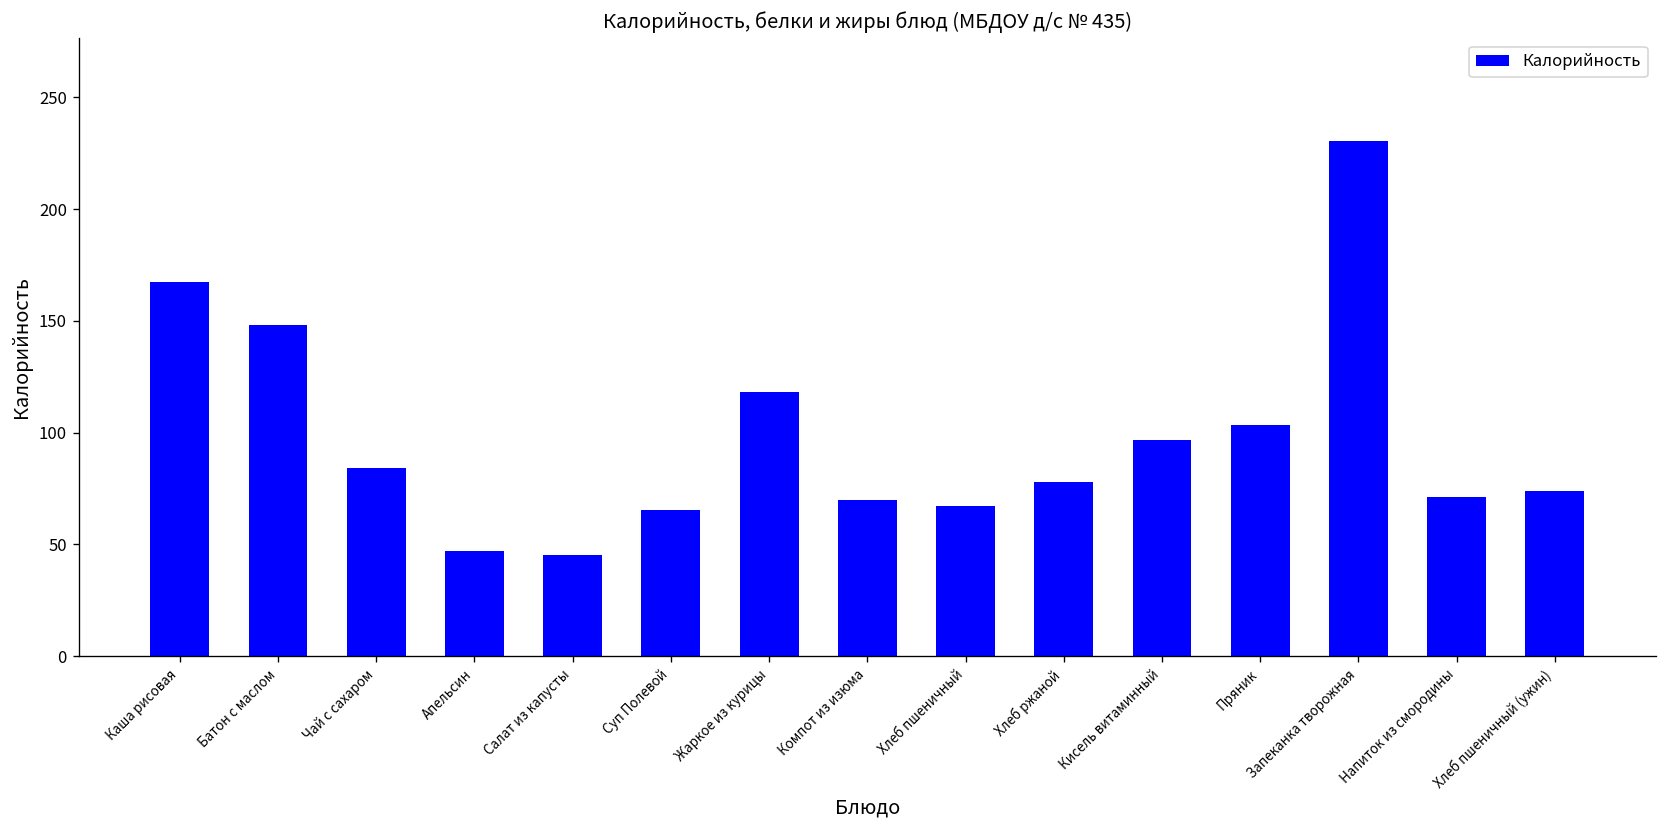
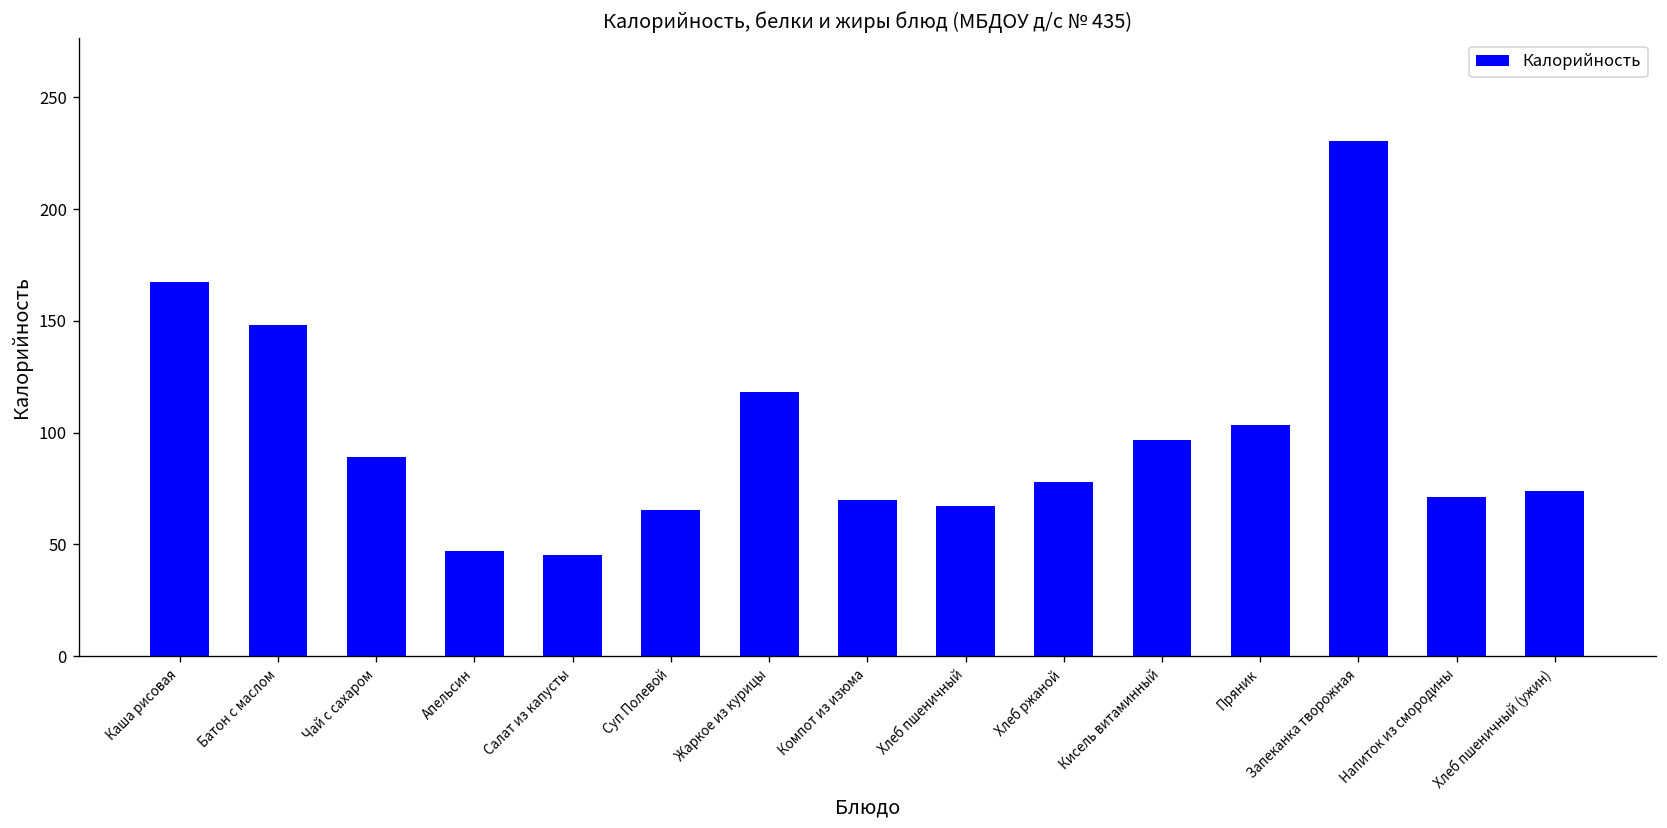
  {
    "Каша рисовая": 167,
    "Батон с маслом": 148,
-   "Чай с сахаром": 84,
+   "Чай с сахаром": 89,
    "Апельсин": 47,
    "Салат из капусты": 45,
    "Суп Полевой": 65,
    "Жаркое из курицы": 118,
    "Компот из изюма": 70,
    "Хлеб пшеничный": 67,
    "Хлеб ржаной": 78,
    "Кисель витаминный": 97,
    "Пряник": 103,
    "Запеканка творожная": 230,
    "Напиток из смородины": 71,
    "Хлеб пшеничный (ужин)": 74
  }
